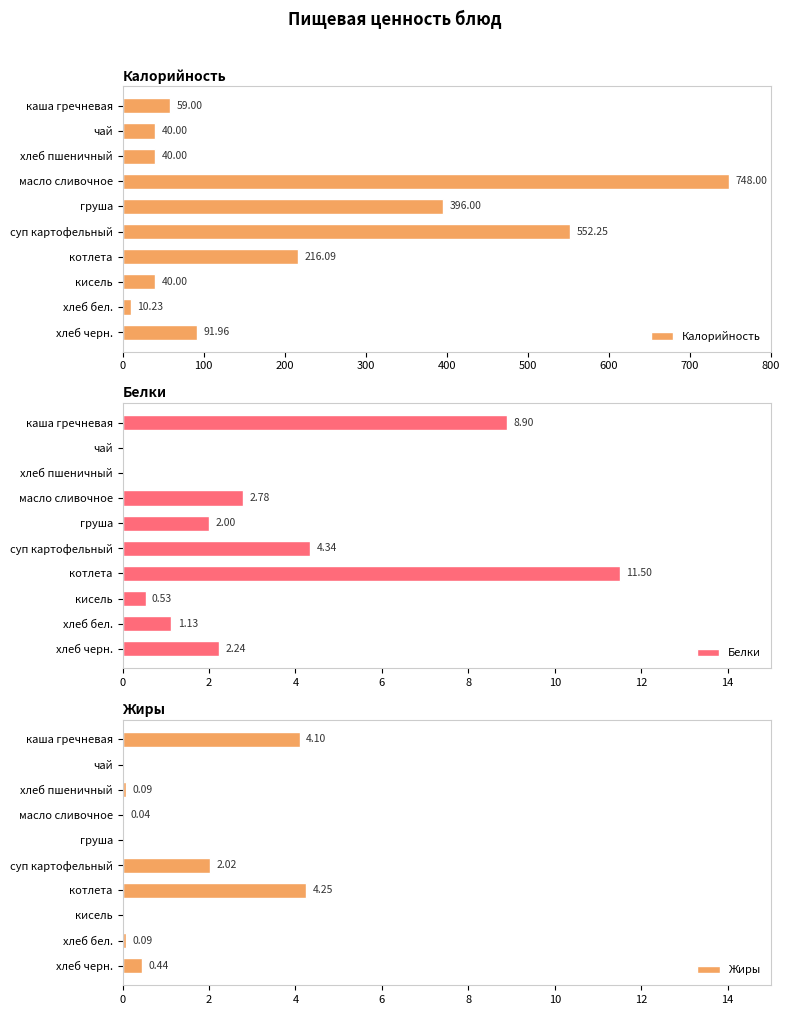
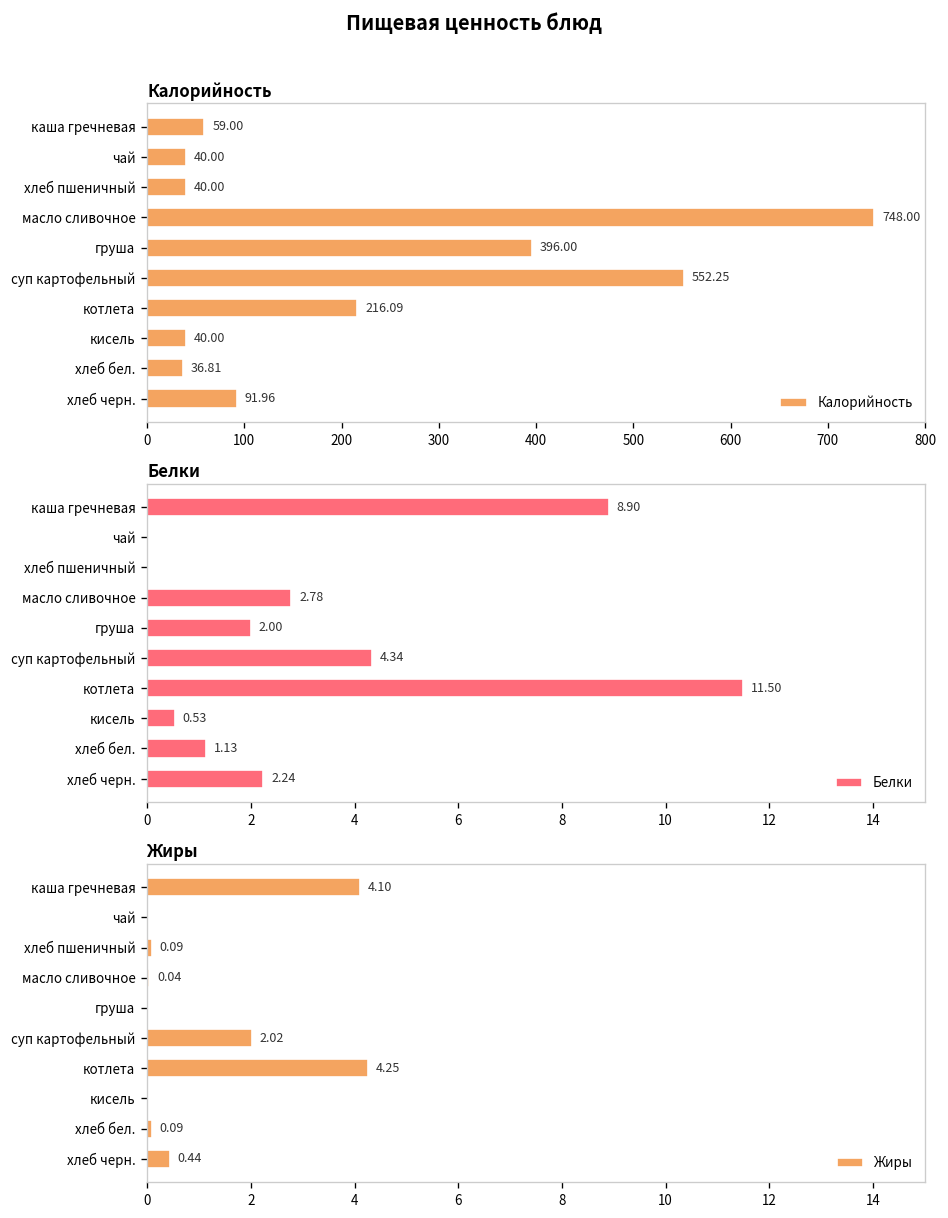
  {
    "Калорийность": {
      "каша гречневая": 59.00,
      "чай": 40.00,
      "хлеб пшеничный": 40.00,
      "масло сливочное": 748.00,
      "груша": 396.00,
      "суп картофельный": 552.25,
      "котлета": 216.09,
      "кисель": 40.00,
-     "хлеб бел.": 10.23,
+     "хлеб бел.": 36.81,
      "хлеб черн.": 91.96
    },
    "Белки": {
      "каша гречневая": 8.90,
      "масло сливочное": 2.78,
      "груша": 2.00,
      "суп картофельный": 4.34,
      "котлета": 11.50,
      "кисель": 0.53,
      "хлеб бел.": 1.13,
      "хлеб черн.": 2.24
    },
    "Жиры": {
      "каша гречневая": 4.10,
      "хлеб пшеничный": 0.09,
      "масло сливочное": 0.04,
      "суп картофельный": 2.02,
      "котлета": 4.25,
      "хлеб бел.": 0.09,
      "хлеб черн.": 0.44
    }
  }
